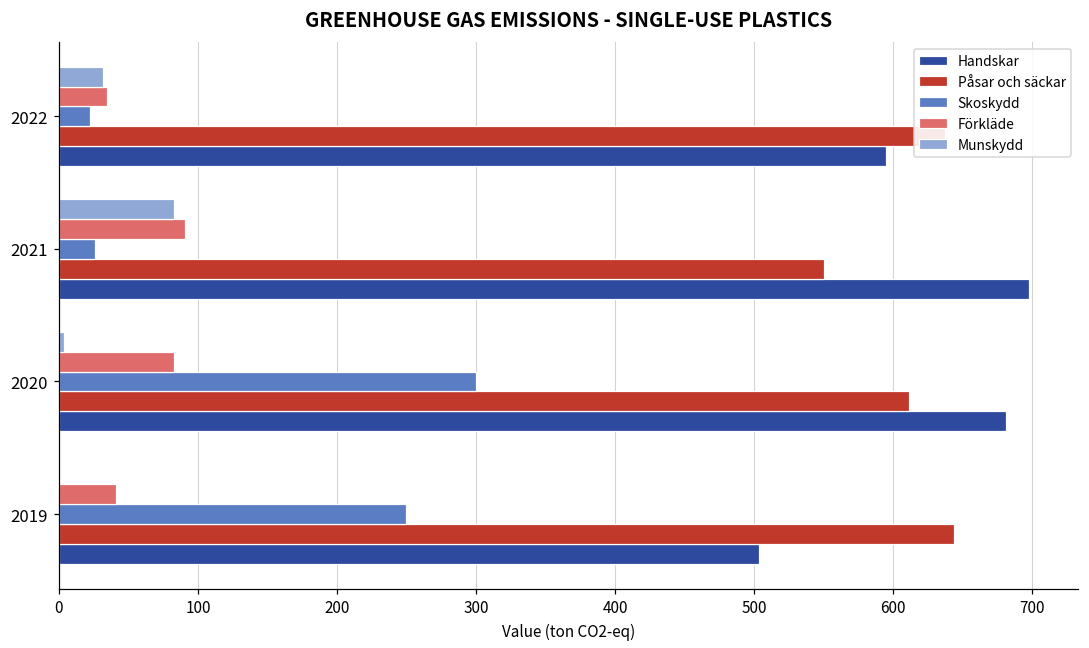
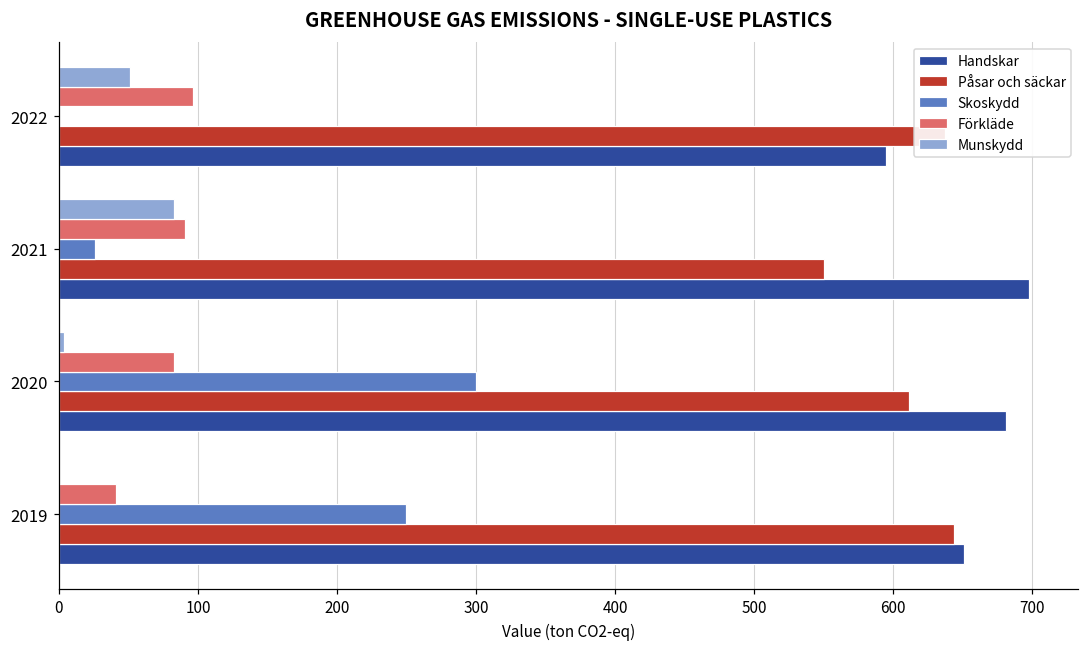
  {
    "Handskar": {
      "2022": 595,
      "2021": 698,
      "2020": 681,
-     "2019": 503
+     "2019": 651
    },
    "Påsar och säckar": {
      "2021": 550,
      "2020": 611,
      "2019": 644
    },
    "Skoskydd": {
-     "2022": 22,
+     "2022": 0,
      "2021": 26,
      "2020": 300,
      "2019": 249
    },
    "Förkläde": {
-     "2022": 35,
+     "2022": 97,
      "2021": 90,
      "2020": 82,
      "2019": 41
    },
    "Munskydd": {
-     "2022": 32,
+     "2022": 51,
      "2021": 83,
      "2020": 3,
      "2019": 0
    }
  }
